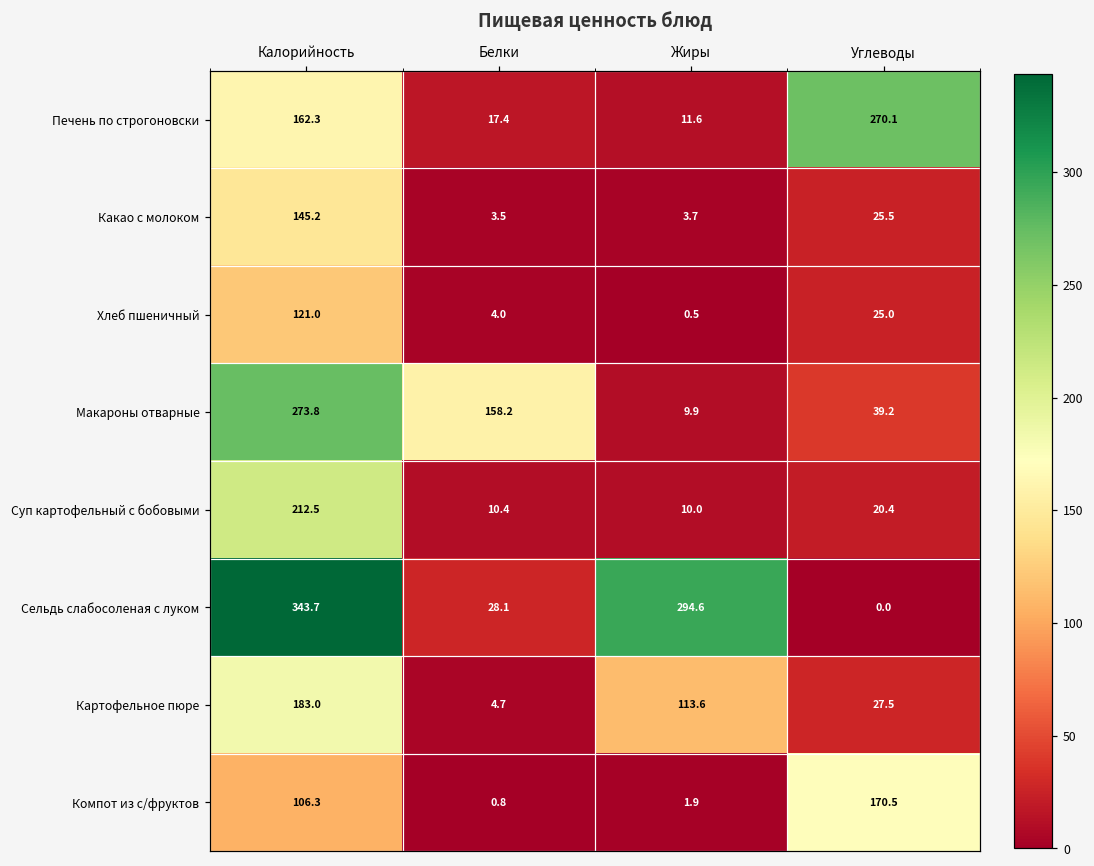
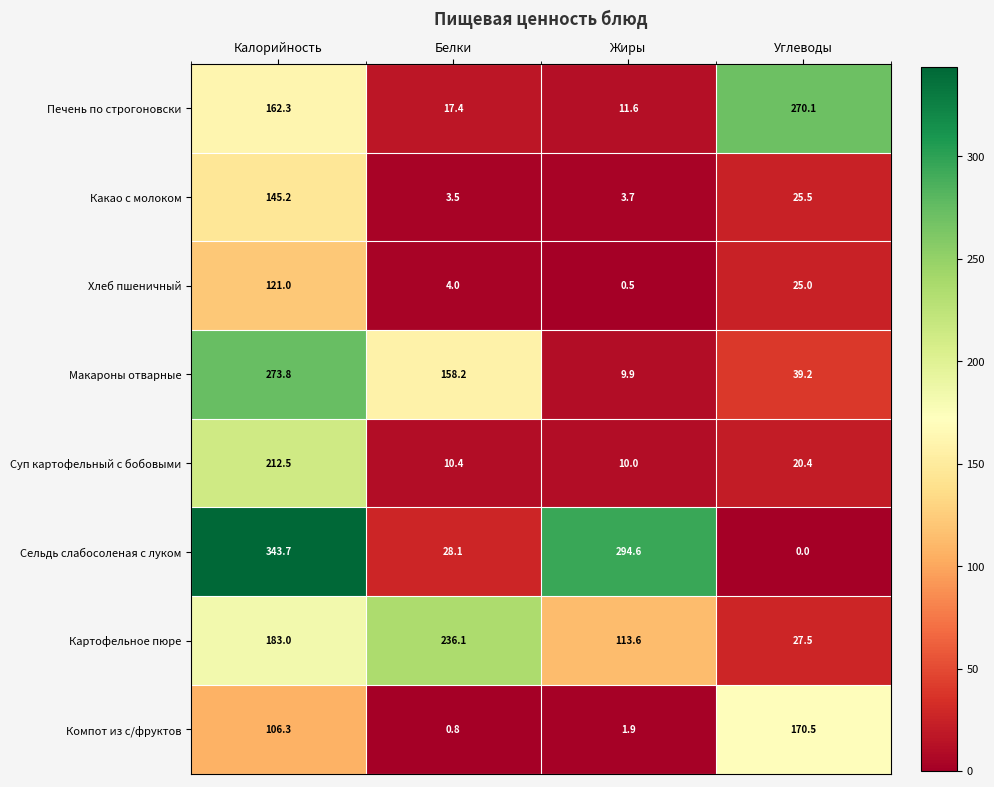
  {
    "Печень по строгоновски": {
      "Калорийность": 162.3,
      "Белки": 17.4,
      "Жиры": 11.6,
      "Углеводы": 270.1
    },
    "Какао с молоком": {
      "Калорийность": 145.2,
      "Белки": 3.5,
      "Жиры": 3.7,
      "Углеводы": 25.5
    },
    "Хлеб пшеничный": {
      "Калорийность": 121.0,
      "Белки": 4.0,
      "Жиры": 0.5,
      "Углеводы": 25.0
    },
    "Макароны отварные": {
      "Калорийность": 273.8,
      "Белки": 158.2,
      "Жиры": 9.9,
      "Углеводы": 39.2
    },
    "Суп картофельный с бобовыми": {
      "Калорийность": 212.5,
      "Белки": 10.4,
      "Жиры": 10.0,
      "Углеводы": 20.4
    },
    "Сельдь слабосоленая с луком": {
      "Калорийность": 343.7,
      "Белки": 28.1,
      "Жиры": 294.6,
      "Углеводы": 0.0
    },
    "Картофельное пюре": {
      "Калорийность": 183.0,
-     "Белки": 4.7,
+     "Белки": 236.1,
      "Жиры": 113.6,
      "Углеводы": 27.5
    },
    "Компот из с/фруктов": {
      "Калорийность": 106.3,
      "Белки": 0.8,
      "Жиры": 1.9,
      "Углеводы": 170.5
    }
  }
